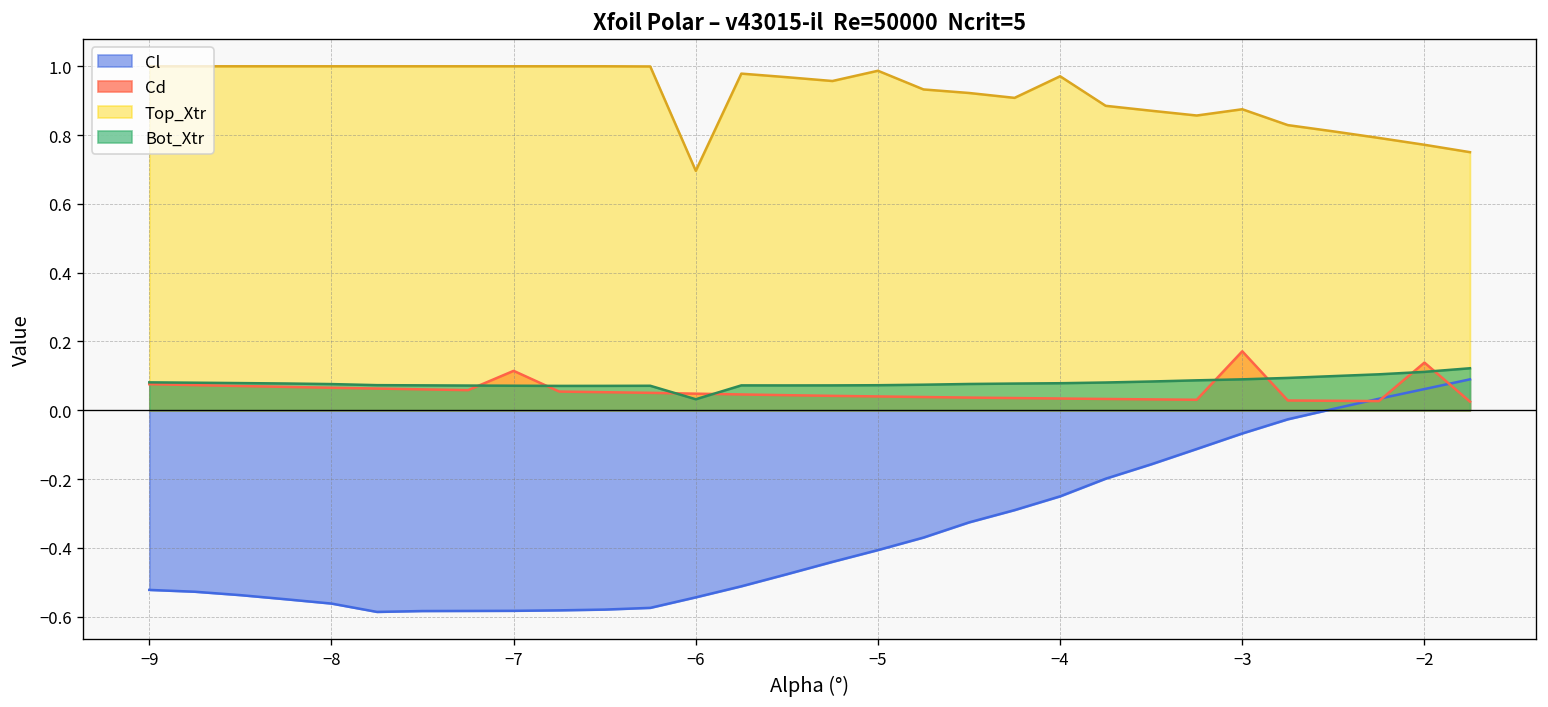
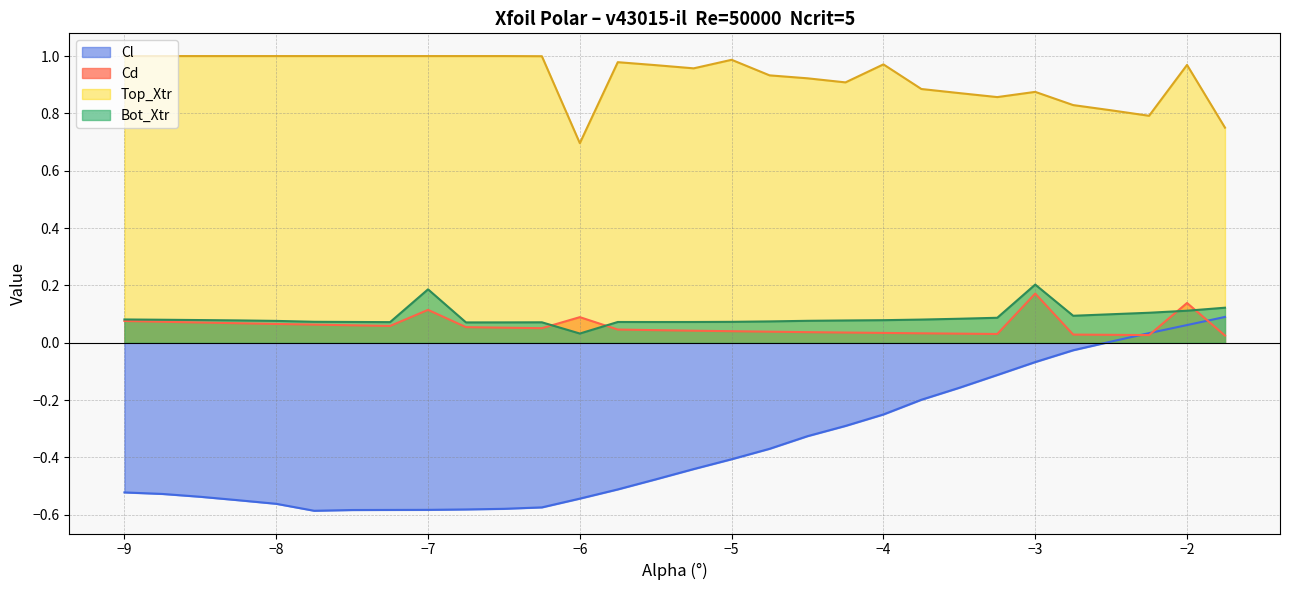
  {
    "Cd": {
      "−8": 0.07,
      "−7": 0.11,
-     "−6": 0.05,
+     "−6": 0.09,
      "−5": 0.04,
      "−4": 0.03,
      "−3": 0.17,
      "−2": 0.14
    },
    "Top_Xtr": {
      "−8": 1.00,
      "−7": 1.00,
      "−6": 0.70,
      "−5": 0.99,
      "−4": 0.97,
      "−3": 0.88,
-     "−2": 0.77
+     "−2": 0.97
    },
    "Bot_Xtr": {
      "−8": 0.08,
-     "−7": 0.07,
+     "−7": 0.19,
      "−6": 0.03,
      "−5": 0.07,
      "−4": 0.08,
-     "−3": 0.09,
+     "−3": 0.20,
      "−2": 0.11
    }
  }
